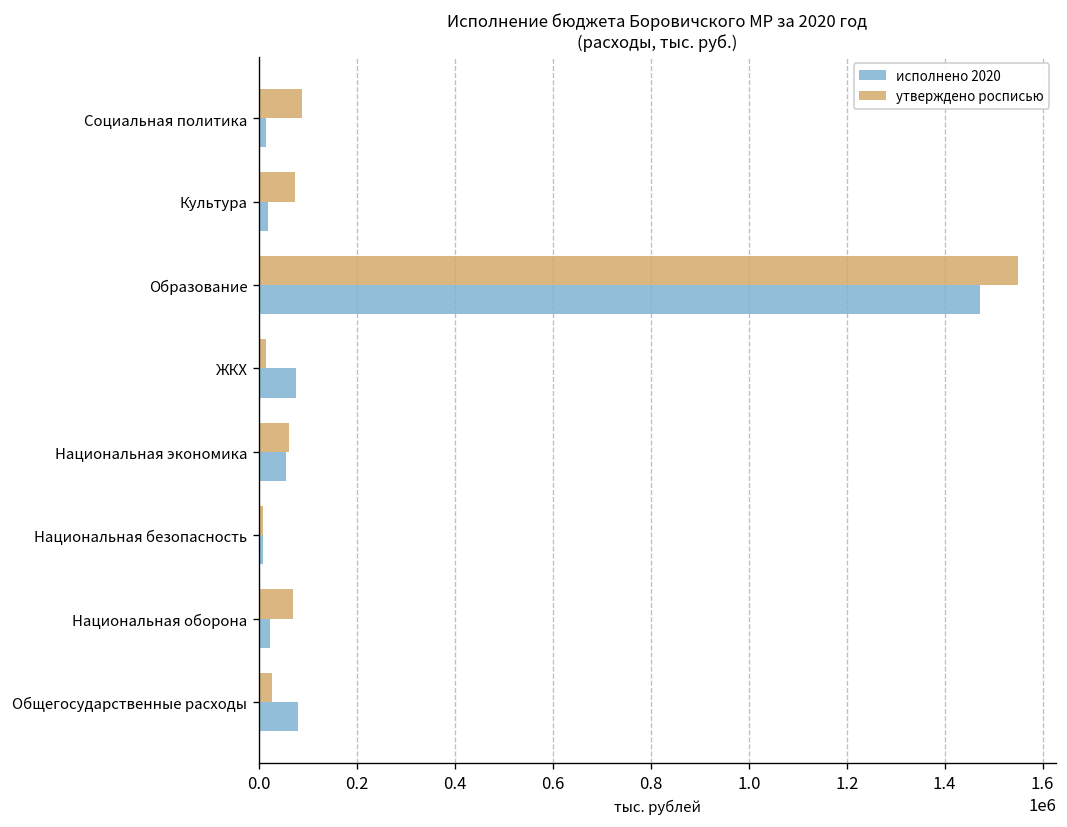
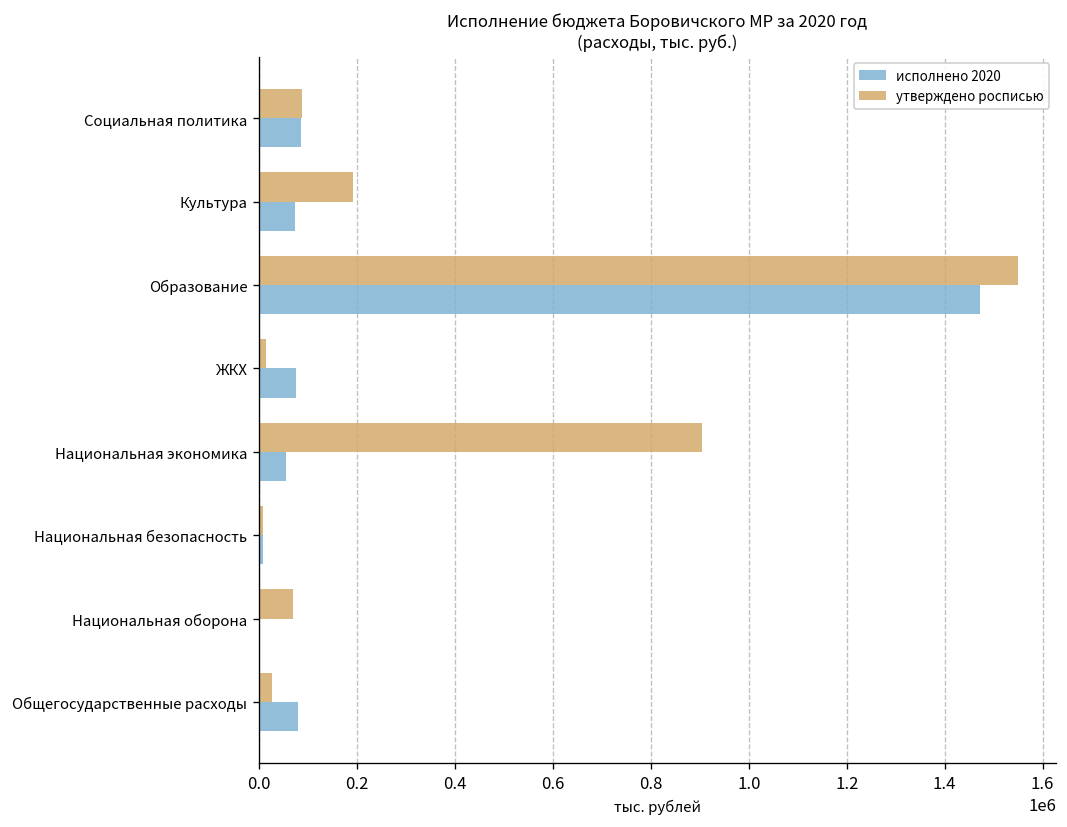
  {
    "исполнено 2020": {
-     "Социальная политика": 10000,
-     "Культура": 20000,
+     "Социальная политика": 90000,
+     "Культура": 70000,
      "Образование": 1470000,
      "ЖКХ": 80000,
      "Национальная экономика": 50000,
      "Национальная безопасность": 10000,
-     "Национальная оборона": 20000,
+     "Национальная оборона": 0,
      "Общегосударственные расходы": 80000
    },
    "утверждено росписью": {
      "Социальная политика": 90000,
-     "Культура": 70000,
+     "Культура": 190000,
      "Образование": 1550000,
      "ЖКХ": 10000,
-     "Национальная экономика": 60000,
+     "Национальная экономика": 910000,
      "Национальная безопасность": 10000,
      "Национальная оборона": 70000,
      "Общегосударственные расходы": 30000
    }
  }
